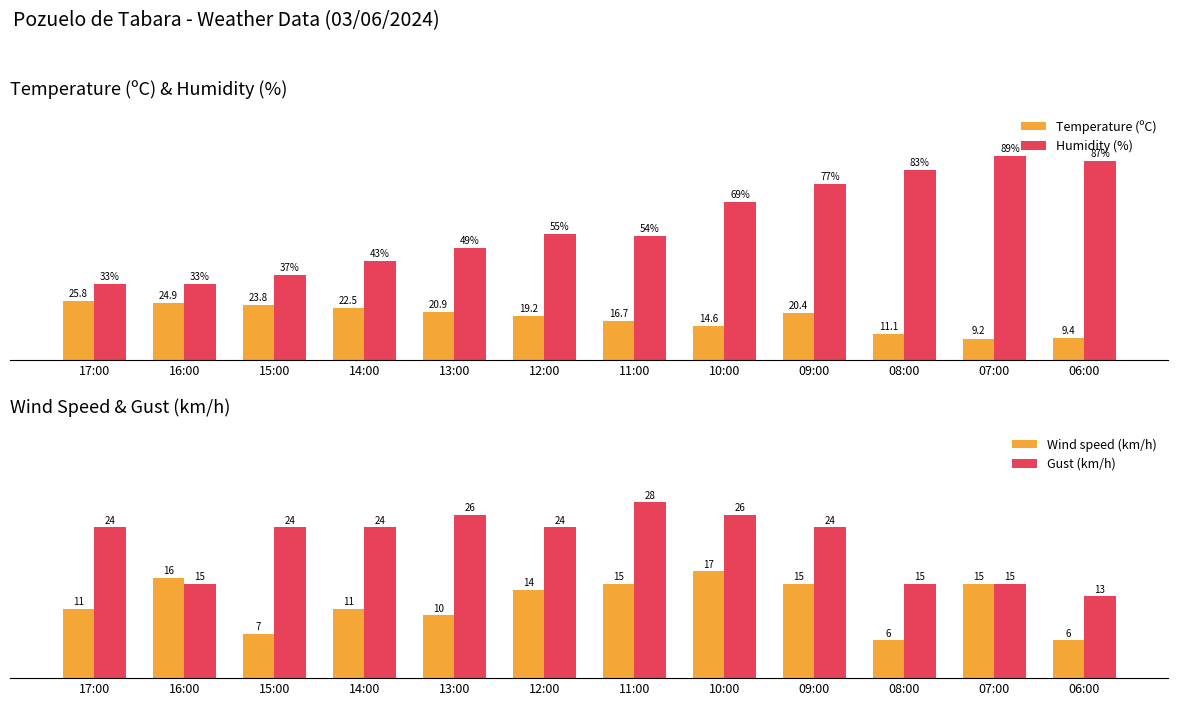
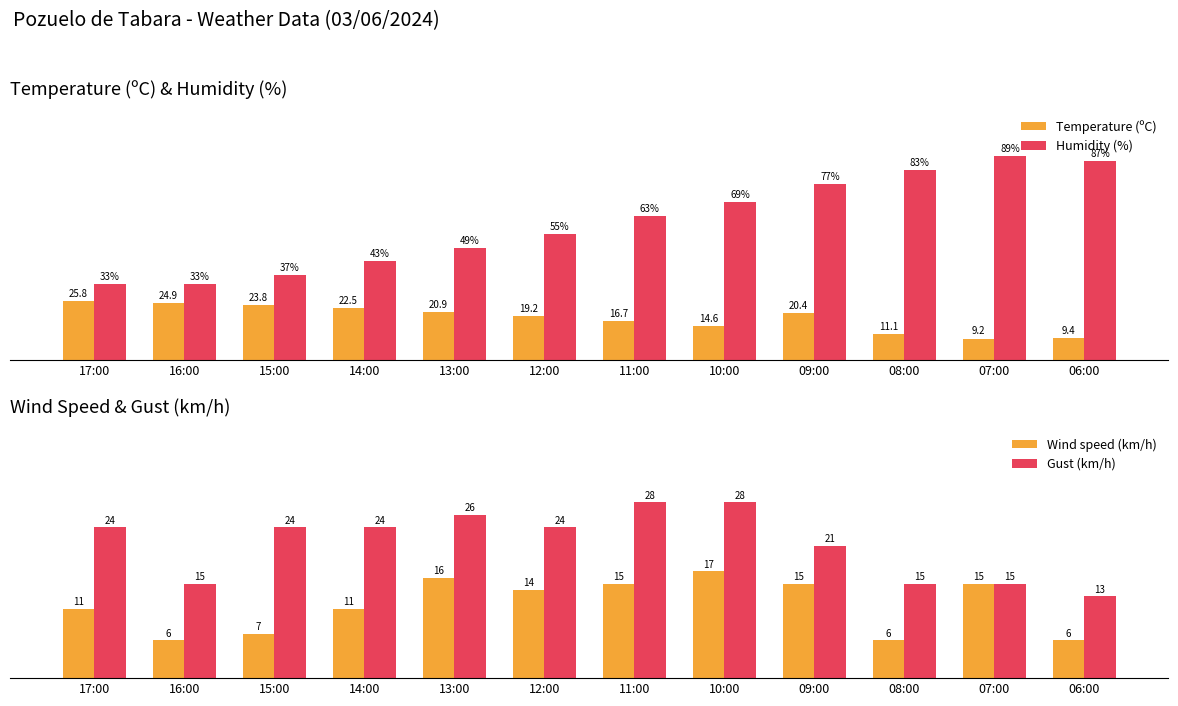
  {
    "Temperature (ºC) & Humidity (%)": {
      "Temperature (ºC)": {
        "17:00": "25.8",
        "16:00": "24.9",
        "15:00": "23.8",
        "14:00": "22.5",
        "13:00": "20.9",
        "12:00": "19.2",
        "11:00": "16.7",
        "10:00": "14.6",
        "09:00": "20.4",
        "08:00": "11.1",
        "07:00": "9.2",
        "06:00": "9.4"
      },
      "Humidity (%)": {
        "17:00": "33%",
        "16:00": "33%",
        "15:00": "37%",
        "14:00": "43%",
        "13:00": "49%",
        "12:00": "55%",
-       "11:00": "54%",
+       "11:00": "63%",
        "10:00": "69%",
        "09:00": "77%",
        "08:00": "83%",
        "07:00": "89%",
        "06:00": "87%"
      }
    },
    "Wind Speed & Gust (km/h)": {
      "Wind speed (km/h)": {
        "17:00": "11",
-       "16:00": "16",
+       "16:00": "6",
        "15:00": "7",
        "14:00": "11",
-       "13:00": "10",
+       "13:00": "16",
        "12:00": "14",
        "11:00": "15",
        "10:00": "17",
        "09:00": "15",
        "08:00": "6",
        "07:00": "15",
        "06:00": "6"
      },
      "Gust (km/h)": {
        "17:00": "24",
        "16:00": "15",
        "15:00": "24",
        "14:00": "24",
        "13:00": "26",
        "12:00": "24",
        "11:00": "28",
-       "10:00": "26",
-       "09:00": "24",
+       "10:00": "28",
+       "09:00": "21",
        "08:00": "15",
        "07:00": "15",
        "06:00": "13"
      }
    }
  }
